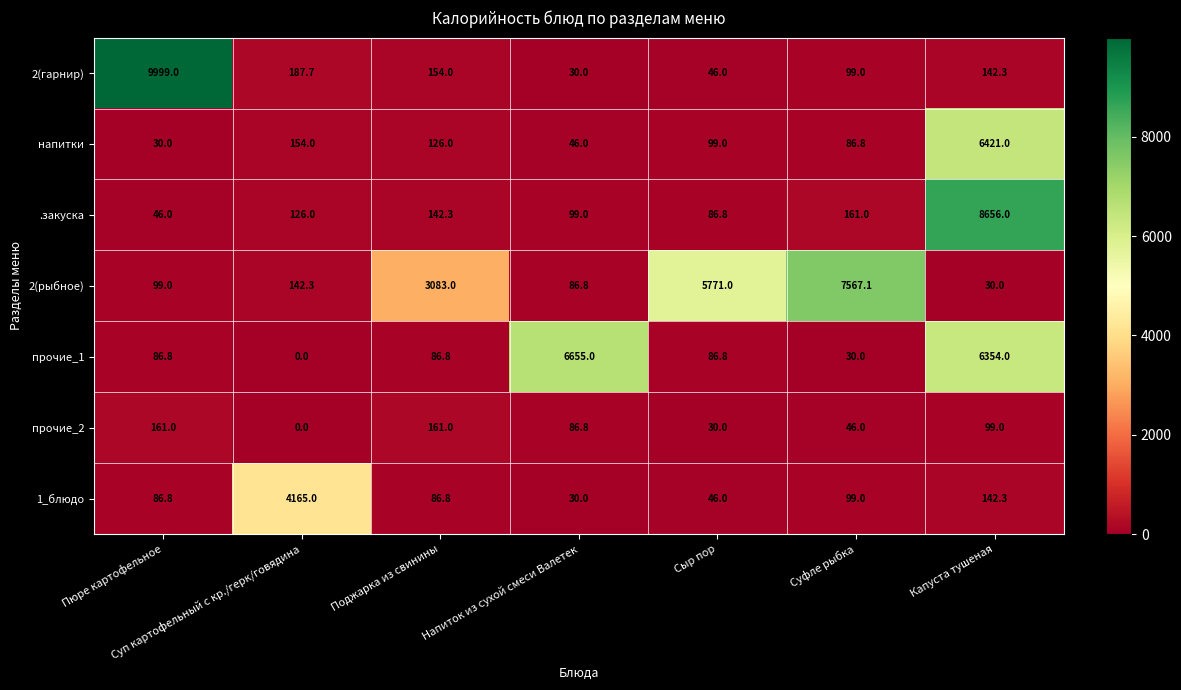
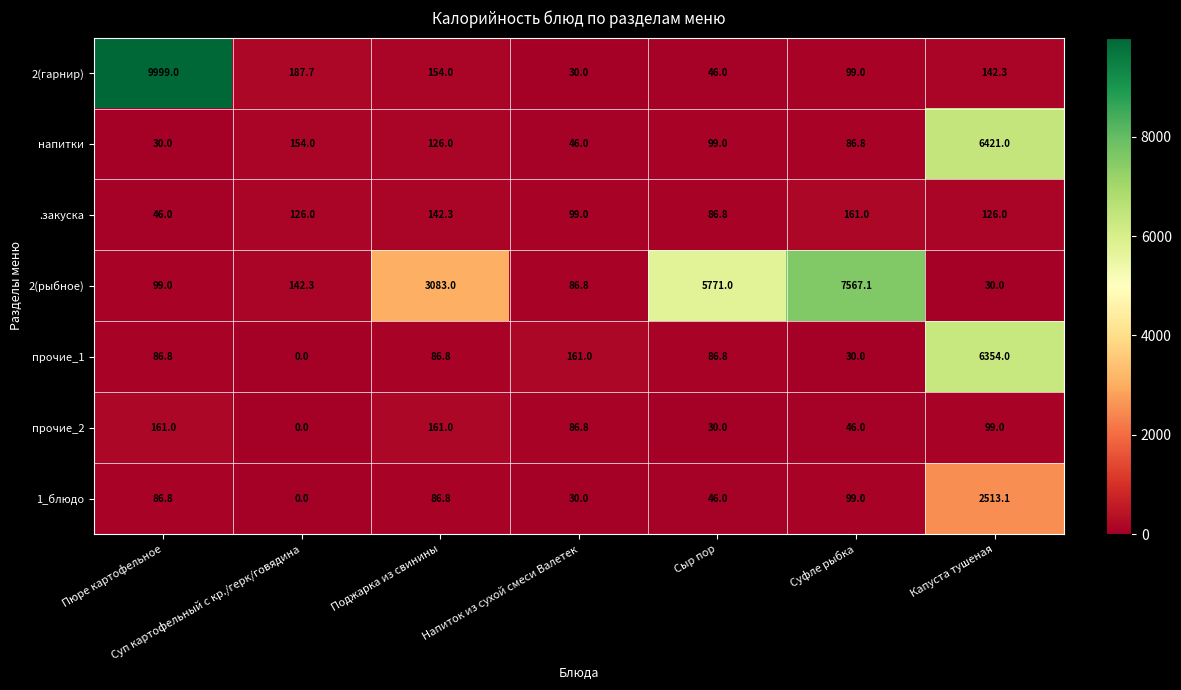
  {
    "2(гарнир)": {
      "Пюре картофельное": 9999.0,
      "Суп картофельный с кр./герк/говядина": 187.7,
      "Поджарка из свинины": 154.0,
      "Напиток из сухой смеси Валетек": 30.0,
      "Сыр пор": 46.0,
      "Суфле рыбка": 99.0,
      "Капуста тушеная": 142.3
    },
    "напитки": {
      "Пюре картофельное": 30.0,
      "Суп картофельный с кр./герк/говядина": 154.0,
      "Поджарка из свинины": 126.0,
      "Напиток из сухой смеси Валетек": 46.0,
      "Сыр пор": 99.0,
      "Суфле рыбка": 86.8,
      "Капуста тушеная": 6421.0
    },
    ".закуска": {
      "Пюре картофельное": 46.0,
      "Суп картофельный с кр./герк/говядина": 126.0,
      "Поджарка из свинины": 142.3,
      "Напиток из сухой смеси Валетек": 99.0,
      "Сыр пор": 86.8,
      "Суфле рыбка": 161.0,
-     "Капуста тушеная": 8656.0
+     "Капуста тушеная": 126.0
    },
    "2(рыбное)": {
      "Пюре картофельное": 99.0,
      "Суп картофельный с кр./герк/говядина": 142.3,
      "Поджарка из свинины": 3083.0,
      "Напиток из сухой смеси Валетек": 86.8,
      "Сыр пор": 5771.0,
      "Суфле рыбка": 7567.1,
      "Капуста тушеная": 30.0
    },
    "прочие_1": {
      "Пюре картофельное": 86.8,
      "Суп картофельный с кр./герк/говядина": 0.0,
      "Поджарка из свинины": 86.8,
-     "Напиток из сухой смеси Валетек": 6655.0,
+     "Напиток из сухой смеси Валетек": 161.0,
      "Сыр пор": 86.8,
      "Суфле рыбка": 30.0,
      "Капуста тушеная": 6354.0
    },
    "прочие_2": {
      "Пюре картофельное": 161.0,
      "Суп картофельный с кр./герк/говядина": 0.0,
      "Поджарка из свинины": 161.0,
      "Напиток из сухой смеси Валетек": 86.8,
      "Сыр пор": 30.0,
      "Суфле рыбка": 46.0,
      "Капуста тушеная": 99.0
    },
    "1_блюдо": {
      "Пюре картофельное": 86.8,
-     "Суп картофельный с кр./герк/говядина": 4165.0,
+     "Суп картофельный с кр./герк/говядина": 0.0,
      "Поджарка из свинины": 86.8,
      "Напиток из сухой смеси Валетек": 30.0,
      "Сыр пор": 46.0,
      "Суфле рыбка": 99.0,
-     "Капуста тушеная": 142.3
+     "Капуста тушеная": 2513.1
    }
  }
